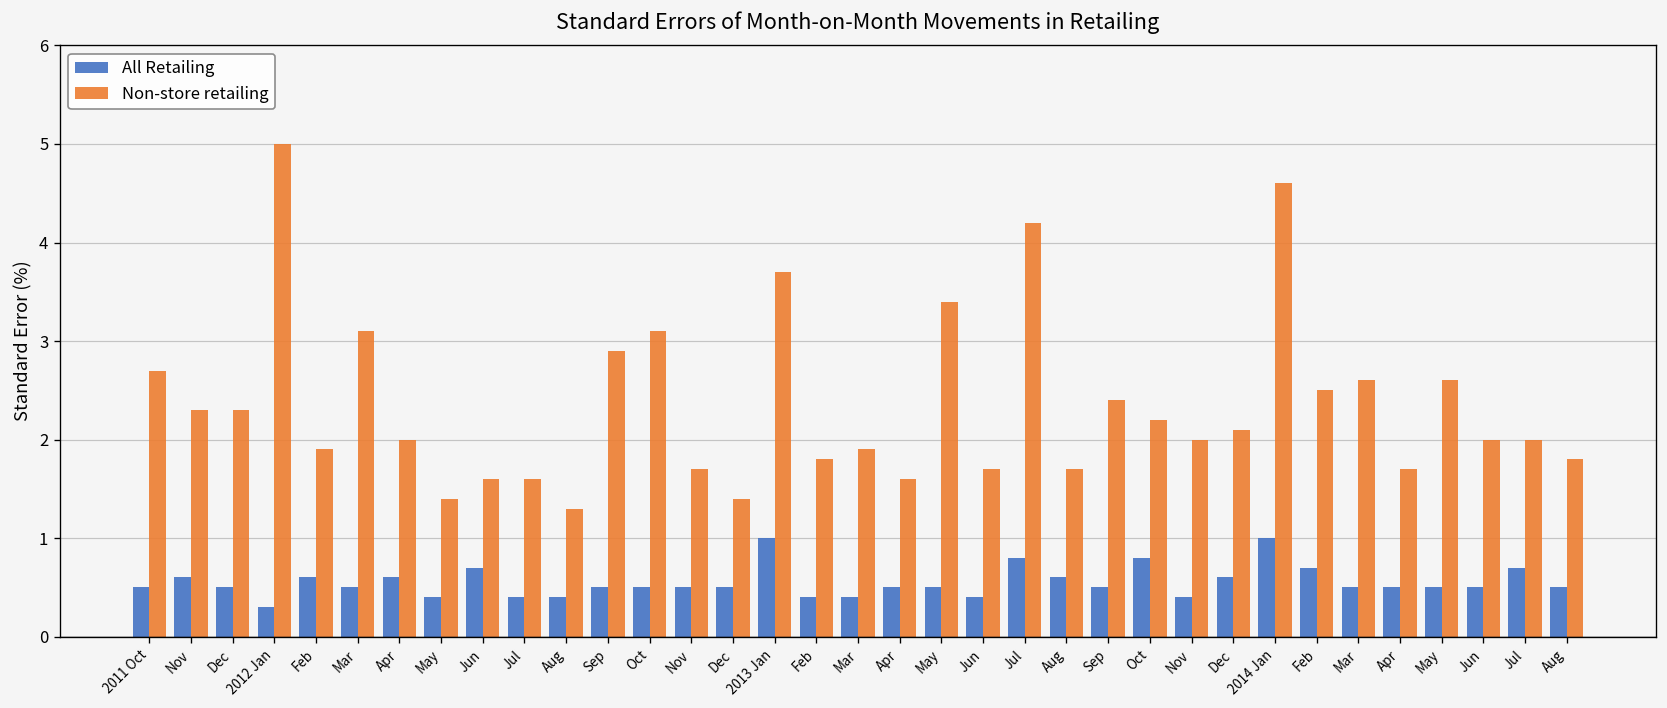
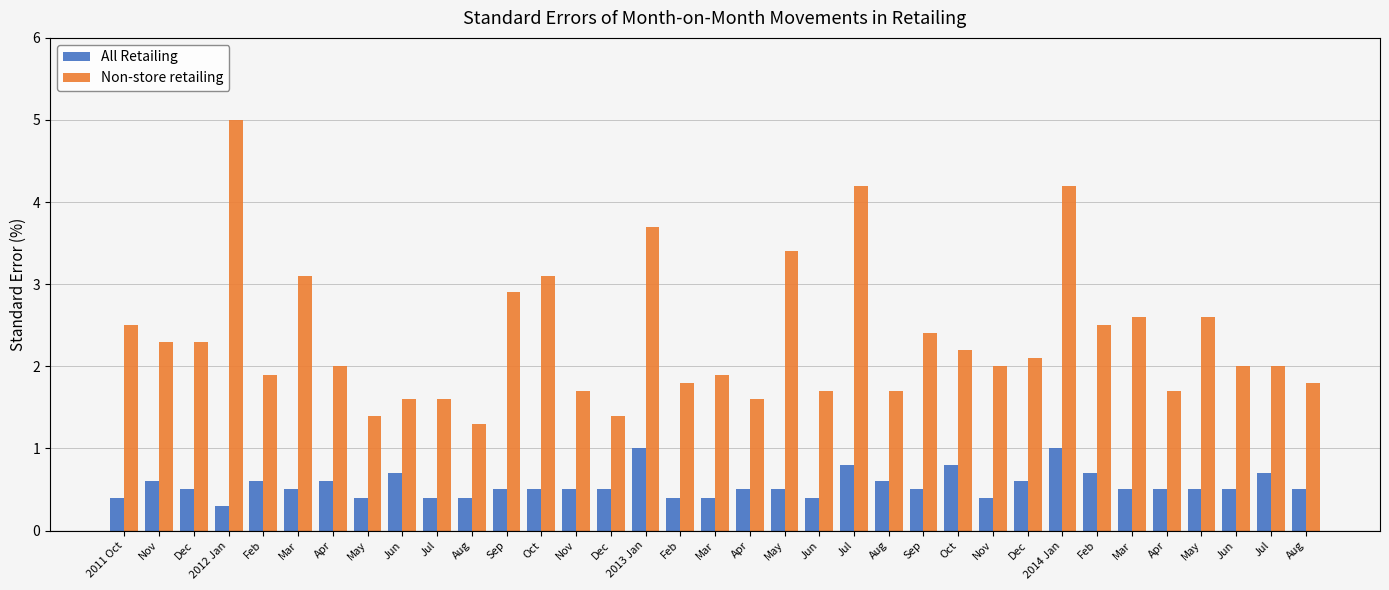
  {
    "All Retailing": {
-     "2011 Oct": 0.5,
+     "2011 Oct": 0.4,
      "2012 Jan": 0.3,
      "2013 Jan": 1.0,
      "2014 Jan": 1.0
    },
    "Non-store retailing": {
-     "2011 Oct": 2.7,
+     "2011 Oct": 2.5,
      "2012 Jan": 5.0,
      "2013 Jan": 3.7,
-     "2014 Jan": 4.6
+     "2014 Jan": 4.2
    }
  }
